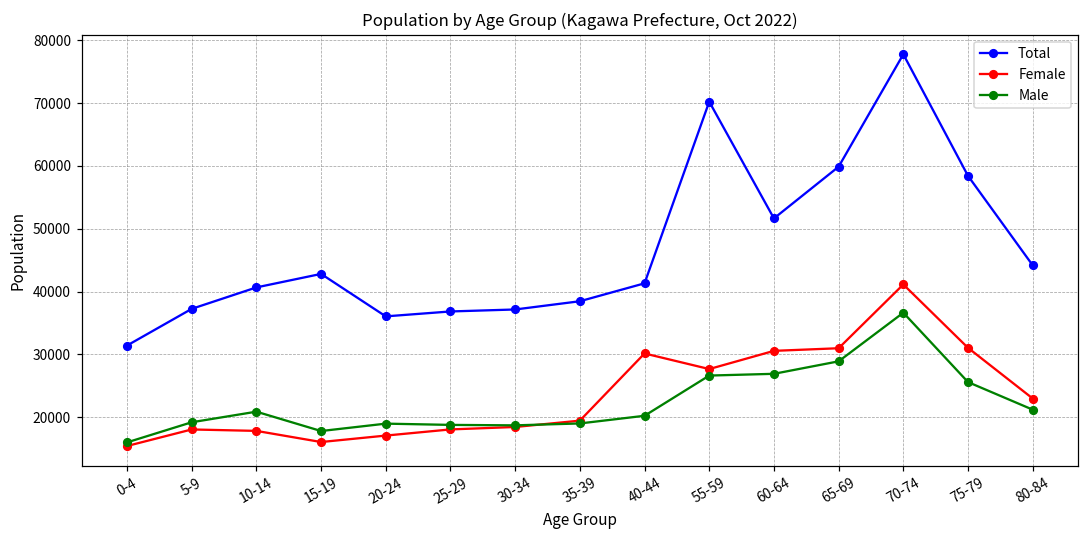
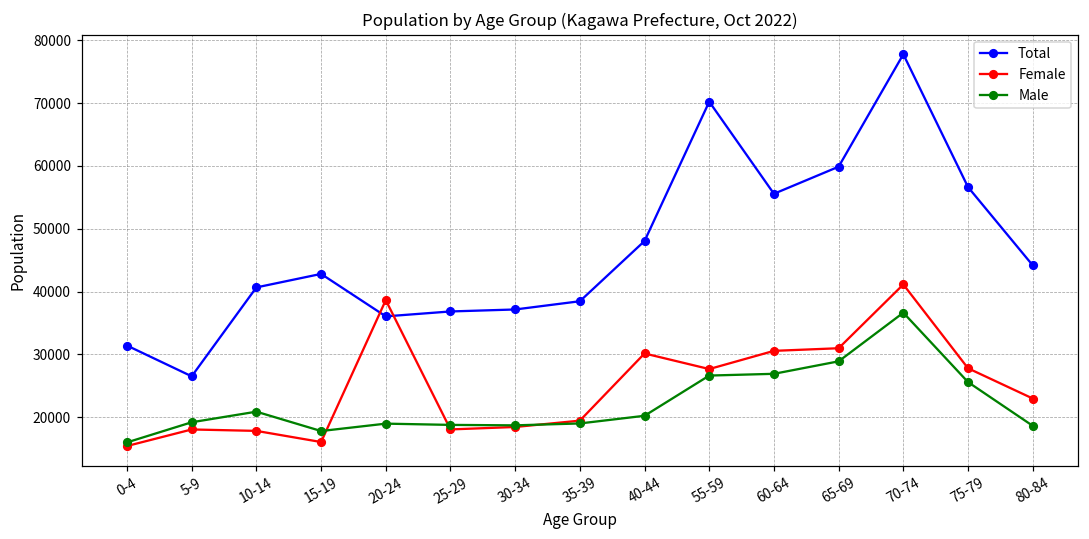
  {
    "Total": {
      "0-4": 31000,
-     "5-9": 37000,
+     "5-9": 27000,
      "10-14": 41000,
      "15-19": 43000,
      "20-24": 36000,
      "25-29": 37000,
      "30-34": 37000,
      "35-39": 38000,
-     "40-44": 41000,
+     "40-44": 48000,
      "55-59": 70000,
-     "60-64": 52000,
+     "60-64": 56000,
      "65-69": 60000,
      "70-74": 78000,
-     "75-79": 58000,
+     "75-79": 57000,
      "80-84": 44000
    },
    "Female": {
      "0-4": 15000,
      "5-9": 18000,
      "10-14": 18000,
      "15-19": 16000,
-     "20-24": 17000,
+     "20-24": 39000,
      "25-29": 18000,
      "35-39": 19000,
      "40-44": 30000,
      "55-59": 28000,
      "60-64": 31000,
      "65-69": 31000,
      "70-74": 41000,
-     "75-79": 31000,
+     "75-79": 28000,
      "80-84": 23000
    },
    "Male": {
      "0-4": 16000,
      "5-9": 19000,
      "10-14": 21000,
      "15-19": 18000,
      "20-24": 19000,
      "25-29": 19000,
      "35-39": 19000,
      "40-44": 20000,
      "55-59": 27000,
      "60-64": 27000,
      "65-69": 29000,
      "70-74": 37000,
      "75-79": 26000,
-     "80-84": 21000
+     "80-84": 19000
    }
  }
